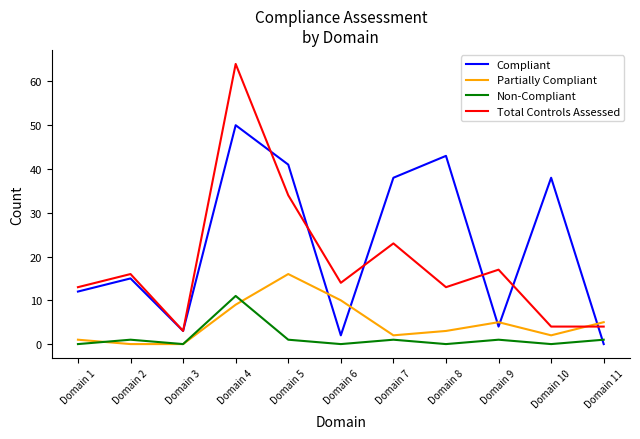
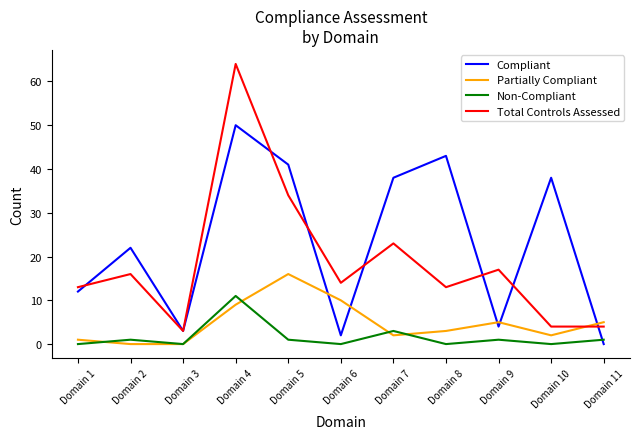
  {
    "Compliant": {
      "Domain 1": 12,
-     "Domain 2": 15,
+     "Domain 2": 22,
      "Domain 4": 50,
      "Domain 5": 41,
      "Domain 6": 2,
      "Domain 7": 38,
      "Domain 8": 43,
      "Domain 9": 4,
      "Domain 10": 38,
      "Domain 11": 0
    },
    "Partially Compliant": {
      "Domain 1": 1,
      "Domain 2": 0,
      "Domain 4": 9,
      "Domain 5": 16,
      "Domain 6": 10,
      "Domain 7": 2,
      "Domain 8": 3,
      "Domain 9": 5,
      "Domain 10": 2,
      "Domain 11": 5
    },
    "Non-Compliant": {
      "Domain 1": 0,
      "Domain 2": 1,
      "Domain 4": 11,
      "Domain 5": 1,
      "Domain 6": 0,
-     "Domain 7": 1,
+     "Domain 7": 3,
      "Domain 8": 0,
      "Domain 9": 1,
      "Domain 10": 0,
      "Domain 11": 1
    },
    "Total Controls Assessed": {
      "Domain 1": 13,
      "Domain 2": 16,
      "Domain 4": 64,
      "Domain 5": 34,
      "Domain 6": 14,
      "Domain 7": 23,
      "Domain 8": 13,
      "Domain 9": 17,
      "Domain 10": 4,
      "Domain 11": 4
    }
  }
